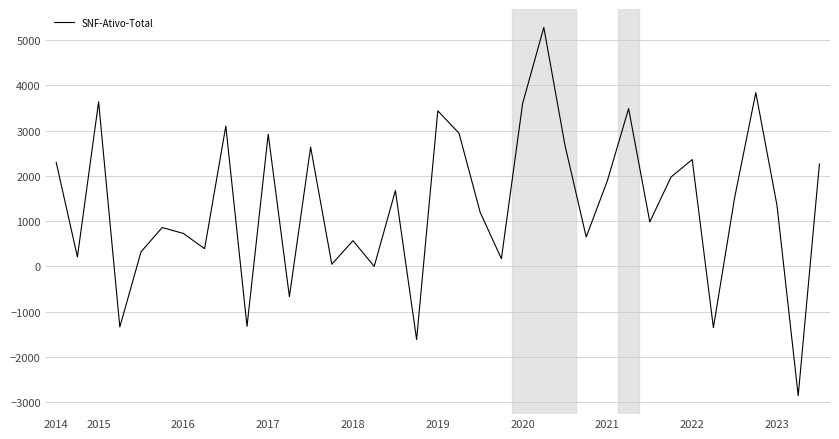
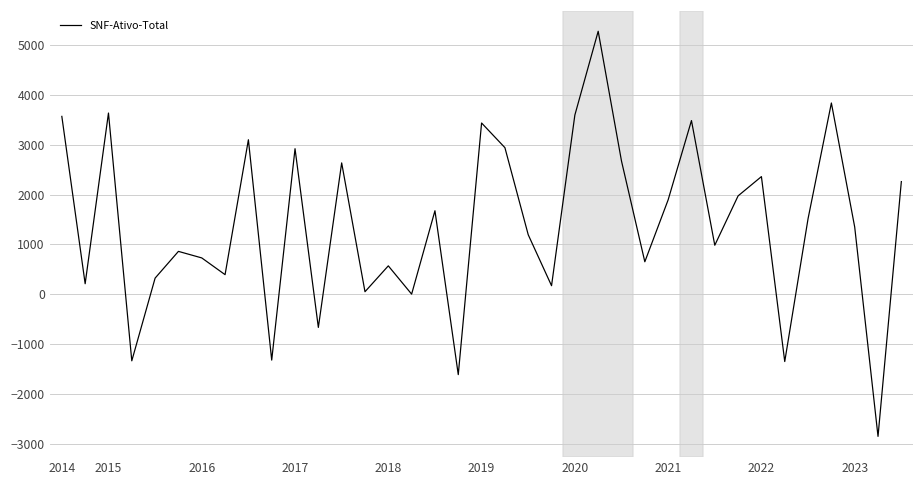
  {
-   "2014": 2300,
+   "2014": 3600,
    "2015": 3600,
    "2016": 700,
    "2017": 2900,
    "2018": 600,
    "2019": 3400,
    "2020": 3600,
    "2021": 1900,
    "2022": 2400,
    "2023": 1300
  }
